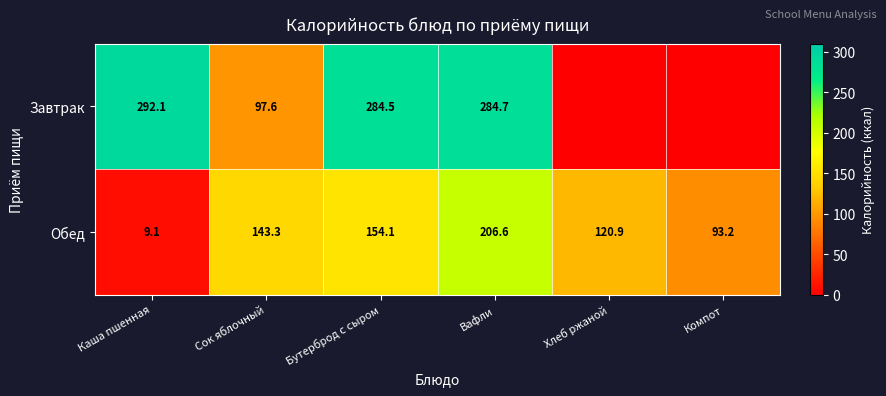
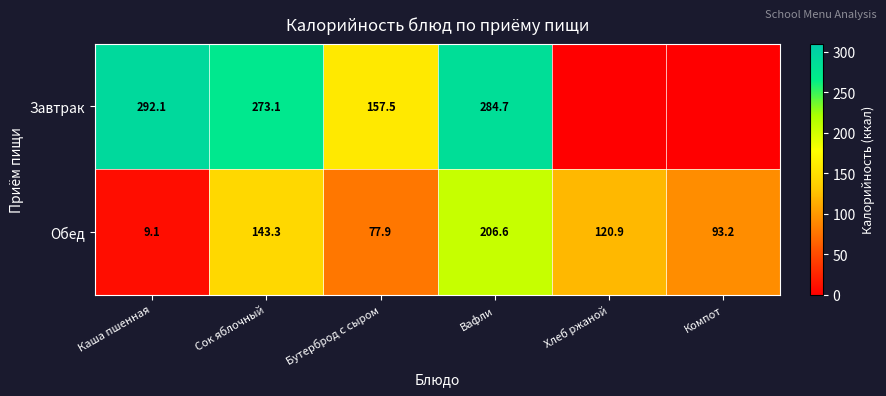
  {
    "Завтрак": {
      "Каша пшенная": 292.1,
-     "Сок яблочный": 97.6,
-     "Бутерброд с сыром": 284.5,
+     "Сок яблочный": 273.1,
+     "Бутерброд с сыром": 157.5,
      "Вафли": 284.7
    },
    "Обед": {
      "Каша пшенная": 9.1,
      "Сок яблочный": 143.3,
-     "Бутерброд с сыром": 154.1,
+     "Бутерброд с сыром": 77.9,
      "Вафли": 206.6,
      "Хлеб ржаной": 120.9,
      "Компот": 93.2
    }
  }
